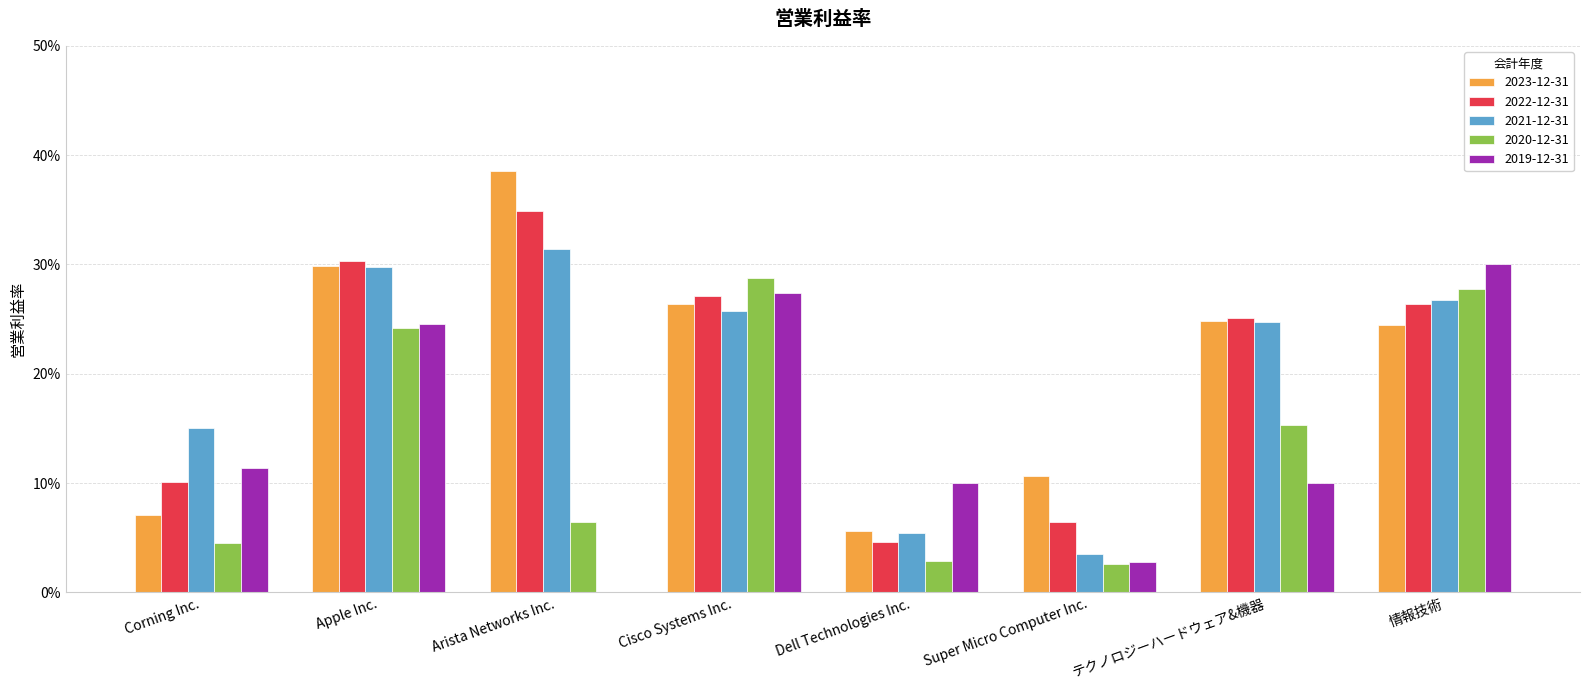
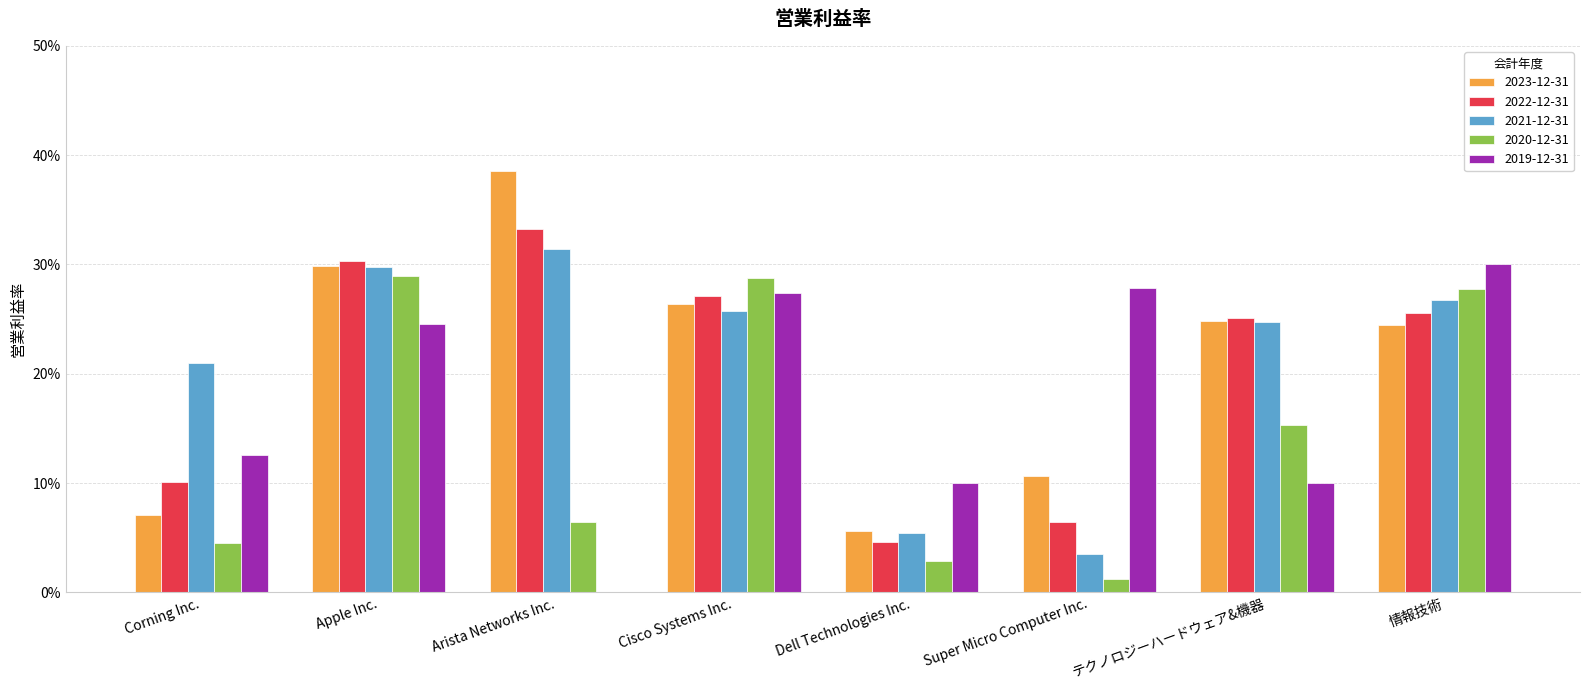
  {
    "2023-12-31": {
      "Corning Inc.": "7.1%",
      "Apple Inc.": "29.8%",
      "Arista Networks Inc.": "38.5%",
      "Cisco Systems Inc.": "26.4%",
      "Dell Technologies Inc.": "5.6%",
      "Super Micro Computer Inc.": "10.7%",
      "テクノロジーハードウェア&機器": "24.9%",
      "情報技術": "24.5%"
    },
    "2022-12-31": {
      "Corning Inc.": "10.1%",
      "Apple Inc.": "30.3%",
-     "Arista Networks Inc.": "34.9%",
+     "Arista Networks Inc.": "33.3%",
      "Cisco Systems Inc.": "27.1%",
      "Dell Technologies Inc.": "4.6%",
      "Super Micro Computer Inc.": "6.5%",
      "テクノロジーハードウェア&機器": "25.1%",
-     "情報技術": "26.4%"
+     "情報技術": "25.6%"
    },
    "2021-12-31": {
-     "Corning Inc.": "15.0%",
+     "Corning Inc.": "21.0%",
      "Apple Inc.": "29.8%",
      "Arista Networks Inc.": "31.4%",
      "Cisco Systems Inc.": "25.8%",
      "Dell Technologies Inc.": "5.5%",
      "Super Micro Computer Inc.": "3.5%",
      "テクノロジーハードウェア&機器": "24.8%",
      "情報技術": "26.7%"
    },
    "2020-12-31": {
      "Corning Inc.": "4.5%",
-     "Apple Inc.": "24.2%",
+     "Apple Inc.": "29.0%",
      "Arista Networks Inc.": "6.5%",
      "Cisco Systems Inc.": "28.8%",
      "Dell Technologies Inc.": "2.9%",
-     "Super Micro Computer Inc.": "2.6%",
+     "Super Micro Computer Inc.": "1.2%",
      "テクノロジーハードウェア&機器": "15.3%",
      "情報技術": "27.7%"
    },
    "2019-12-31": {
-     "Corning Inc.": "11.4%",
+     "Corning Inc.": "12.6%",
      "Apple Inc.": "24.6%",
      "Arista Networks Inc.": "0.0%",
      "Cisco Systems Inc.": "27.4%",
      "Dell Technologies Inc.": "10.0%",
-     "Super Micro Computer Inc.": "2.8%",
+     "Super Micro Computer Inc.": "27.8%",
      "テクノロジーハードウェア&機器": "10.0%",
      "情報技術": "30.0%"
    }
  }
